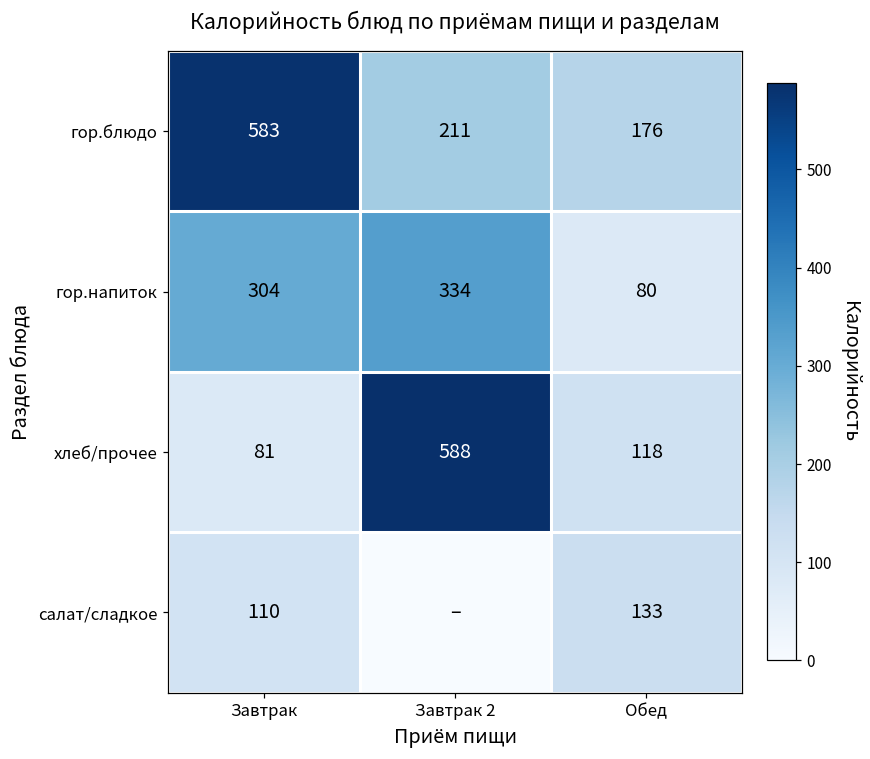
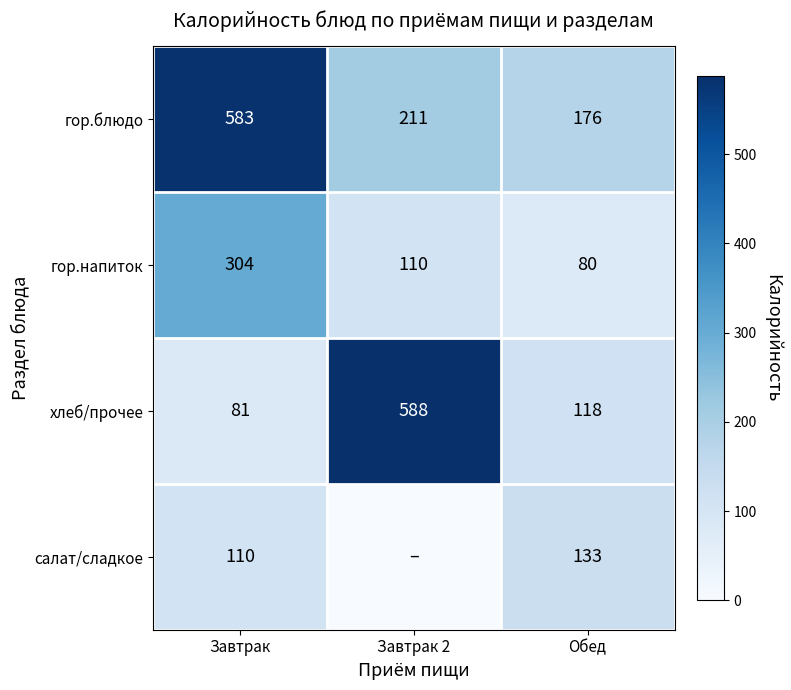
  {
    "гор.блюдо": {
      "Завтрак": 583,
      "Завтрак 2": 211,
      "Обед": 176
    },
    "гор.напиток": {
      "Завтрак": 304,
-     "Завтрак 2": 334,
+     "Завтрак 2": 110,
      "Обед": 80
    },
    "хлеб/прочее": {
      "Завтрак": 81,
      "Завтрак 2": 588,
      "Обед": 118
    },
    "салат/сладкое": {
      "Завтрак": 110,
      "Обед": 133
    }
  }
